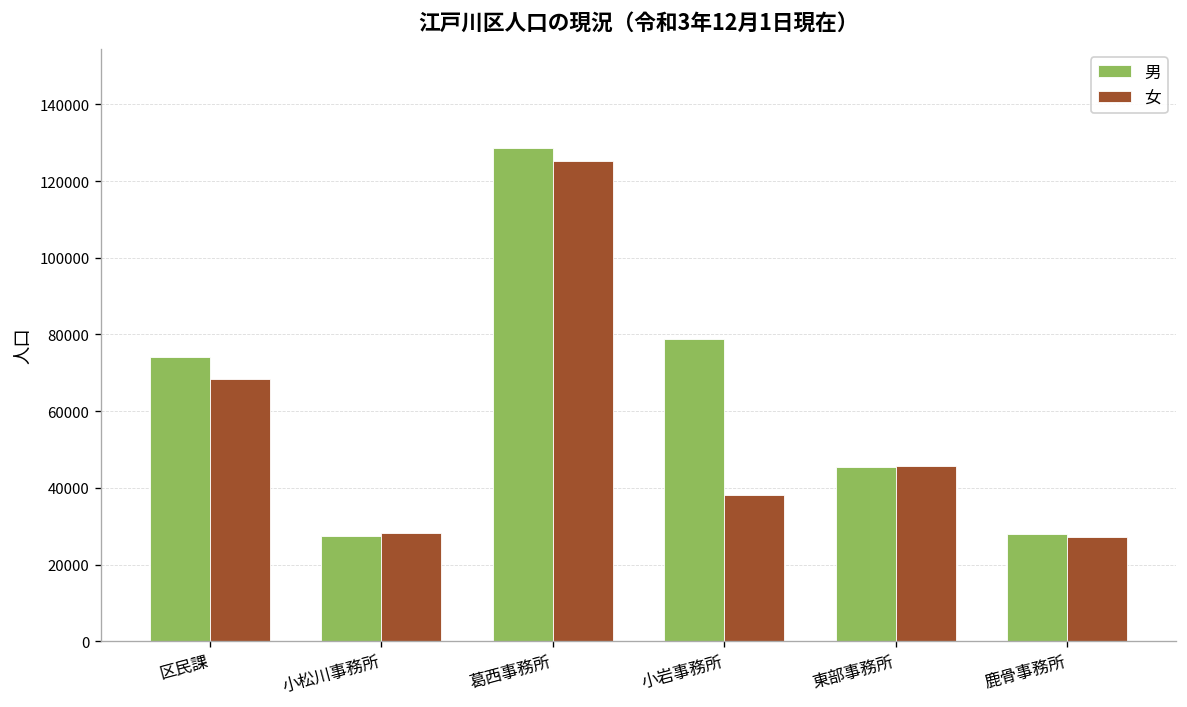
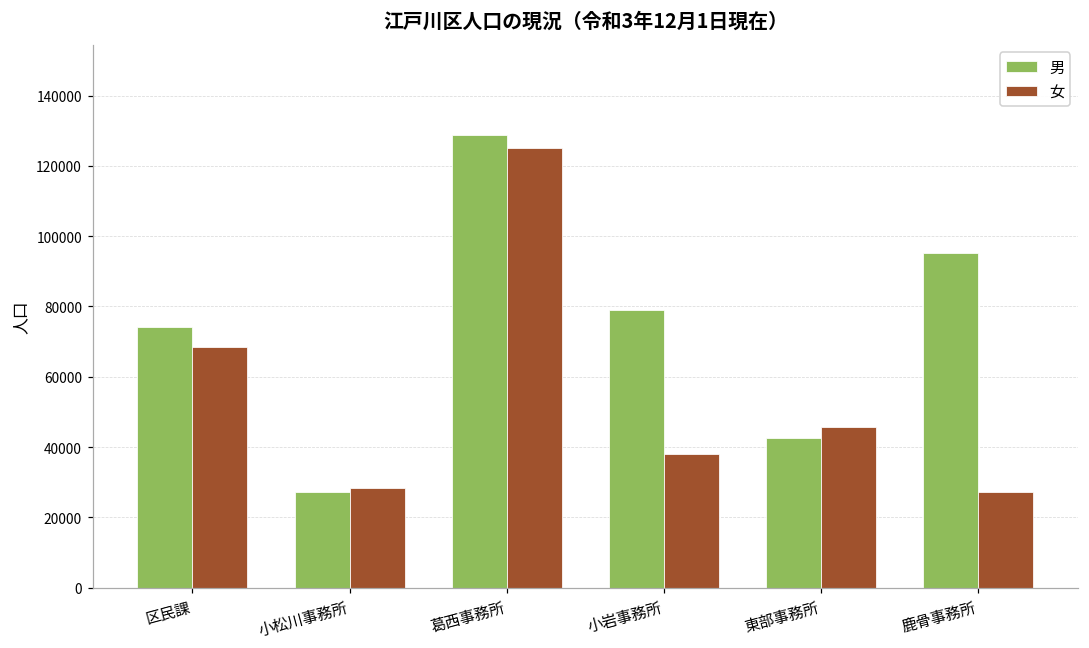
  {
    "男": {
      "区民課": 74000,
      "小松川事務所": 27000,
      "葛西事務所": 129000,
      "小岩事務所": 79000,
-     "東部事務所": 46000,
-     "鹿骨事務所": 28000
+     "東部事務所": 43000,
+     "鹿骨事務所": 95000
    },
    "女": {
      "区民課": 68000,
      "小松川事務所": 28000,
      "葛西事務所": 125000,
      "小岩事務所": 38000,
      "東部事務所": 46000,
      "鹿骨事務所": 27000
    }
  }
